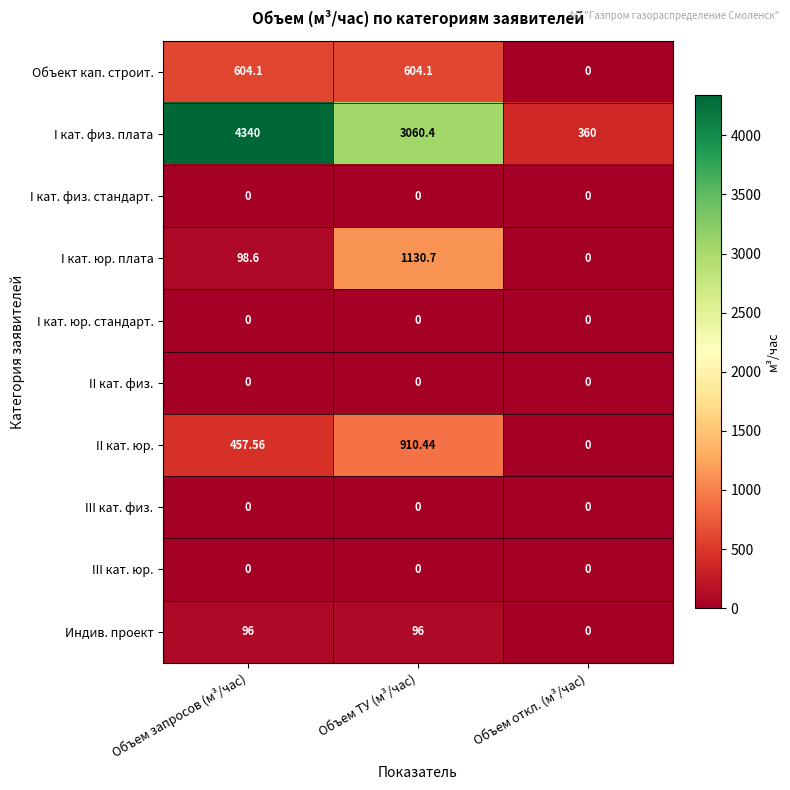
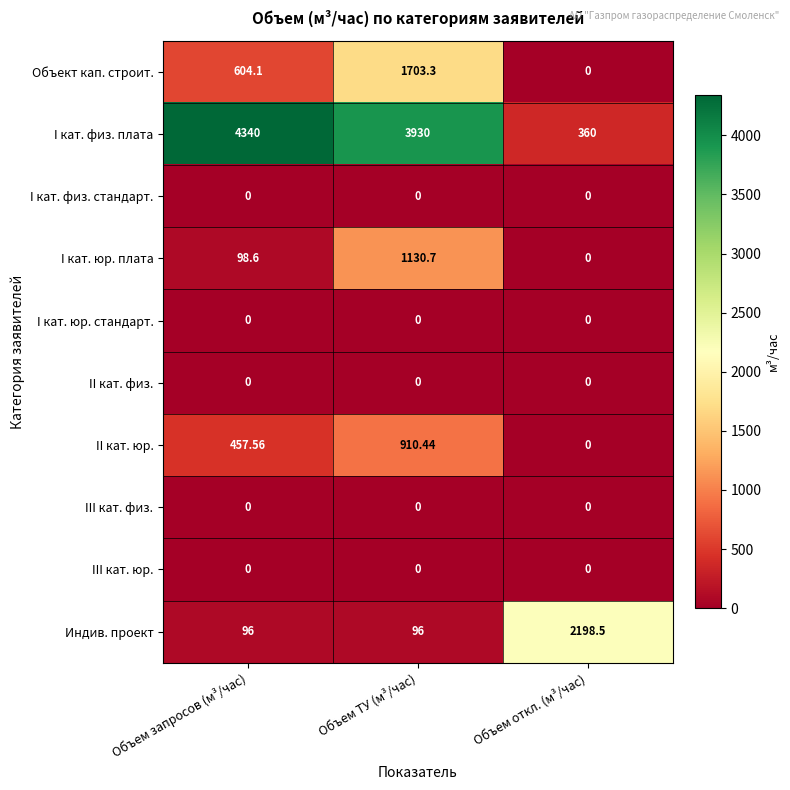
  {
    "Объект кап. строит.": {
      "Объем запросов (м³/час)": 604.1,
-     "Объем ТУ (м³/час)": 604.1,
+     "Объем ТУ (м³/час)": 1703.3,
      "Объем откл. (м³/час)": 0
    },
    "I кат. физ. плата": {
      "Объем запросов (м³/час)": 4340,
-     "Объем ТУ (м³/час)": 3060.4,
+     "Объем ТУ (м³/час)": 3930,
      "Объем откл. (м³/час)": 360
    },
    "I кат. физ. стандарт.": {
      "Объем запросов (м³/час)": 0,
      "Объем ТУ (м³/час)": 0,
      "Объем откл. (м³/час)": 0
    },
    "I кат. юр. плата": {
      "Объем запросов (м³/час)": 98.6,
      "Объем ТУ (м³/час)": 1130.7,
      "Объем откл. (м³/час)": 0
    },
    "I кат. юр. стандарт.": {
      "Объем запросов (м³/час)": 0,
      "Объем ТУ (м³/час)": 0,
      "Объем откл. (м³/час)": 0
    },
    "II кат. физ.": {
      "Объем запросов (м³/час)": 0,
      "Объем ТУ (м³/час)": 0,
      "Объем откл. (м³/час)": 0
    },
    "II кат. юр.": {
      "Объем запросов (м³/час)": 457.56,
      "Объем ТУ (м³/час)": 910.44,
      "Объем откл. (м³/час)": 0
    },
    "III кат. физ.": {
      "Объем запросов (м³/час)": 0,
      "Объем ТУ (м³/час)": 0,
      "Объем откл. (м³/час)": 0
    },
    "III кат. юр.": {
      "Объем запросов (м³/час)": 0,
      "Объем ТУ (м³/час)": 0,
      "Объем откл. (м³/час)": 0
    },
    "Индив. проект": {
      "Объем запросов (м³/час)": 96,
      "Объем ТУ (м³/час)": 96,
-     "Объем откл. (м³/час)": 0
+     "Объем откл. (м³/час)": 2198.5
    }
  }
